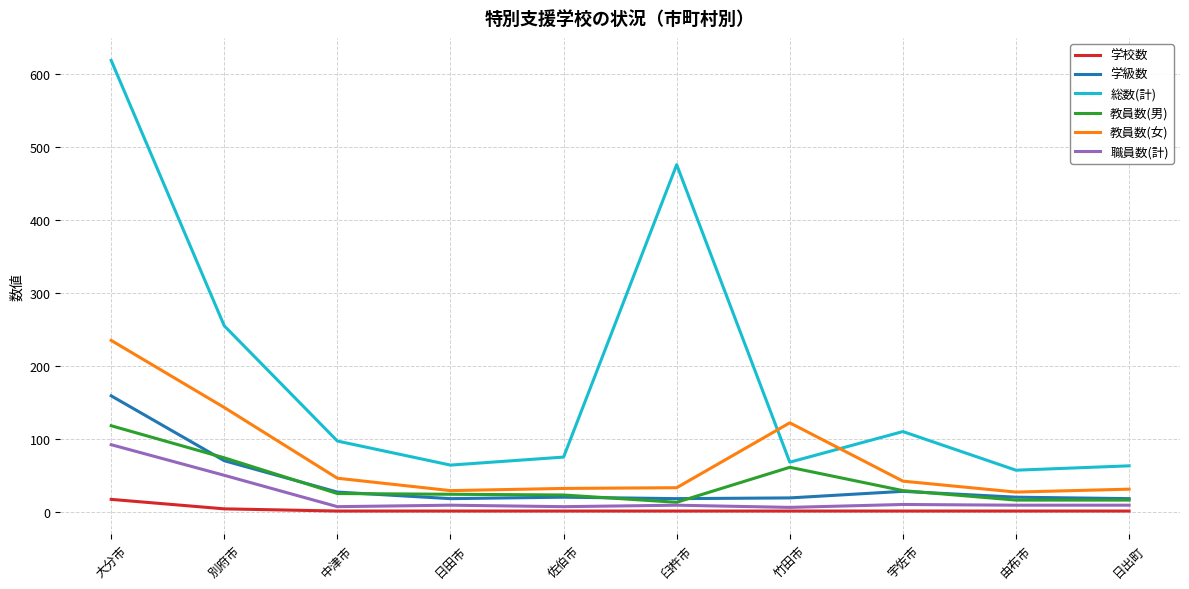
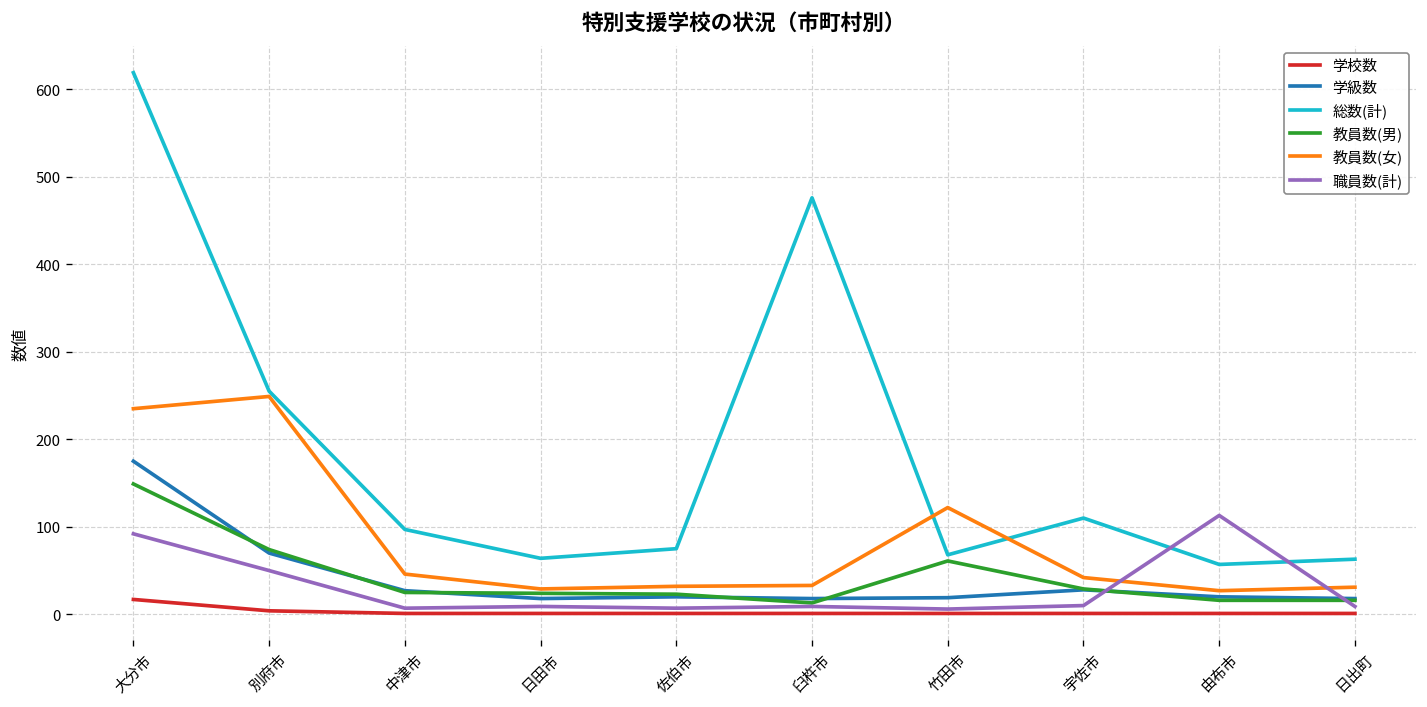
  {
    "学校数": {
      "大分市": 20,
      "別府市": 0,
      "中津市": 0,
      "日田市": 0,
      "佐伯市": 0,
      "臼杵市": 0,
      "竹田市": 0,
      "宇佐市": 0,
      "由布市": 0,
      "日出町": 0
    },
    "学級数": {
-     "大分市": 160,
+     "大分市": 180,
      "別府市": 70,
      "日田市": 20,
      "臼杵市": 20,
      "竹田市": 20,
      "由布市": 20
    },
    "総数(計)": {
      "大分市": 620,
      "別府市": 260,
      "中津市": 100,
      "日田市": 60,
      "佐伯市": 80,
      "臼杵市": 480,
      "竹田市": 70,
      "宇佐市": 110,
      "由布市": 60,
      "日出町": 60
    },
    "教員数(男)": {
-     "大分市": 120,
+     "大分市": 150,
      "別府市": 70,
      "日田市": 20,
      "臼杵市": 10,
      "竹田市": 60,
      "由布市": 20
    },
    "教員数(女)": {
      "大分市": 240,
-     "別府市": 140,
+     "別府市": 250,
      "中津市": 50,
      "日田市": 30,
      "佐伯市": 30,
      "臼杵市": 30,
      "竹田市": 120,
      "宇佐市": 40,
      "由布市": 30,
      "日出町": 30
    },
    "職員数(計)": {
      "大分市": 90,
      "別府市": 50,
      "中津市": 10,
      "日田市": 10,
      "佐伯市": 10,
      "臼杵市": 10,
      "竹田市": 10,
      "宇佐市": 10,
-     "由布市": 10,
+     "由布市": 110,
      "日出町": 10
    }
  }
